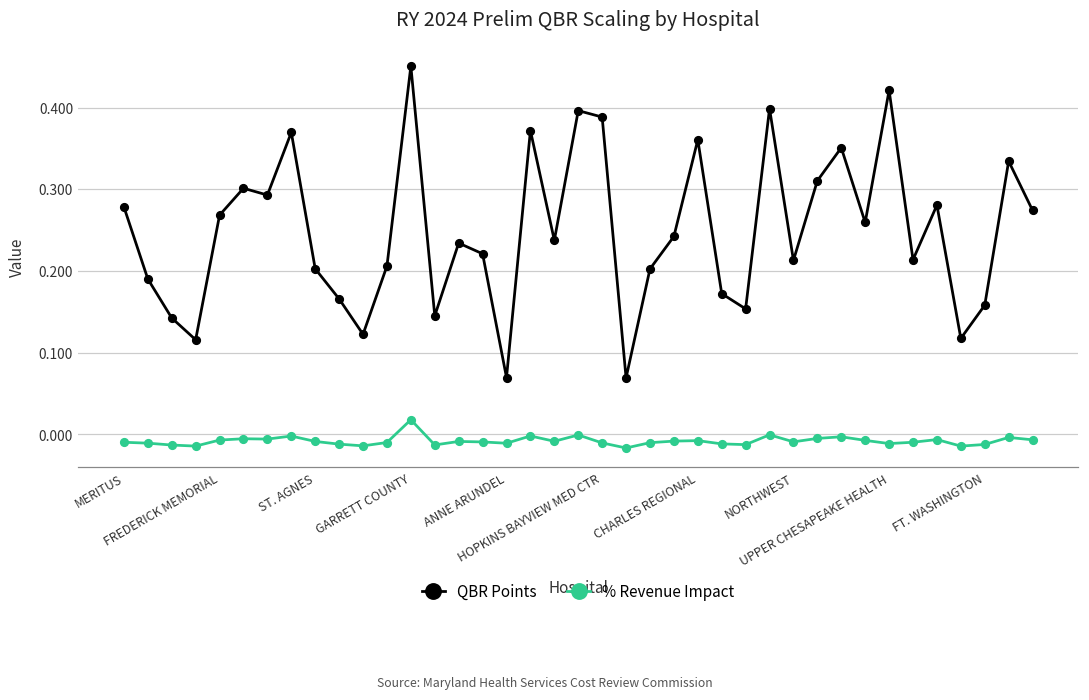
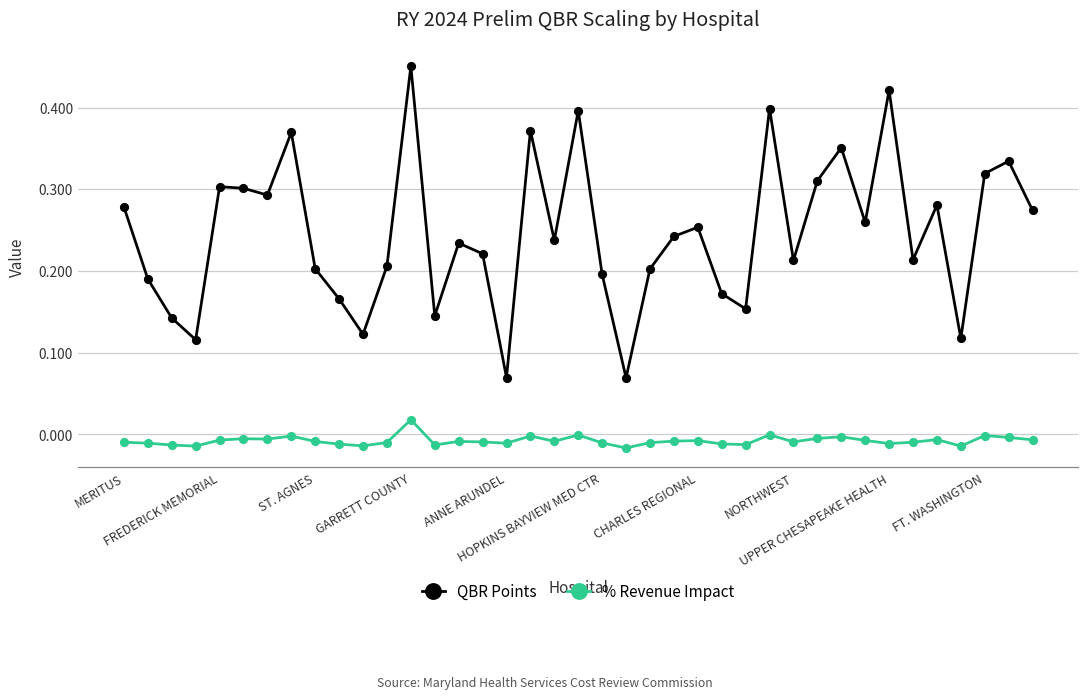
  {
    "QBR Points": {
      "MERITUS": 0.28,
-     "FREDERICK MEMORIAL": 0.27,
+     "FREDERICK MEMORIAL": 0.30,
      "ST. AGNES": 0.20,
      "GARRETT COUNTY": 0.45,
      "ANNE ARUNDEL": 0.07,
-     "HOPKINS BAYVIEW MED CTR": 0.39,
-     "CHARLES REGIONAL": 0.36,
+     "HOPKINS BAYVIEW MED CTR": 0.20,
+     "CHARLES REGIONAL": 0.25,
      "NORTHWEST": 0.21,
      "UPPER CHESAPEAKE HEALTH": 0.42,
-     "FT. WASHINGTON": 0.16
+     "FT. WASHINGTON": 0.32
    },
    "% Revenue Impact": {
      "MERITUS": -0.01,
      "FREDERICK MEMORIAL": -0.01,
      "ST. AGNES": -0.01,
      "GARRETT COUNTY": 0.02,
      "ANNE ARUNDEL": -0.01,
      "HOPKINS BAYVIEW MED CTR": -0.01,
      "CHARLES REGIONAL": -0.01,
      "NORTHWEST": -0.01,
      "UPPER CHESAPEAKE HEALTH": -0.01,
-     "FT. WASHINGTON": -0.01
+     "FT. WASHINGTON": 0.00
    }
  }
